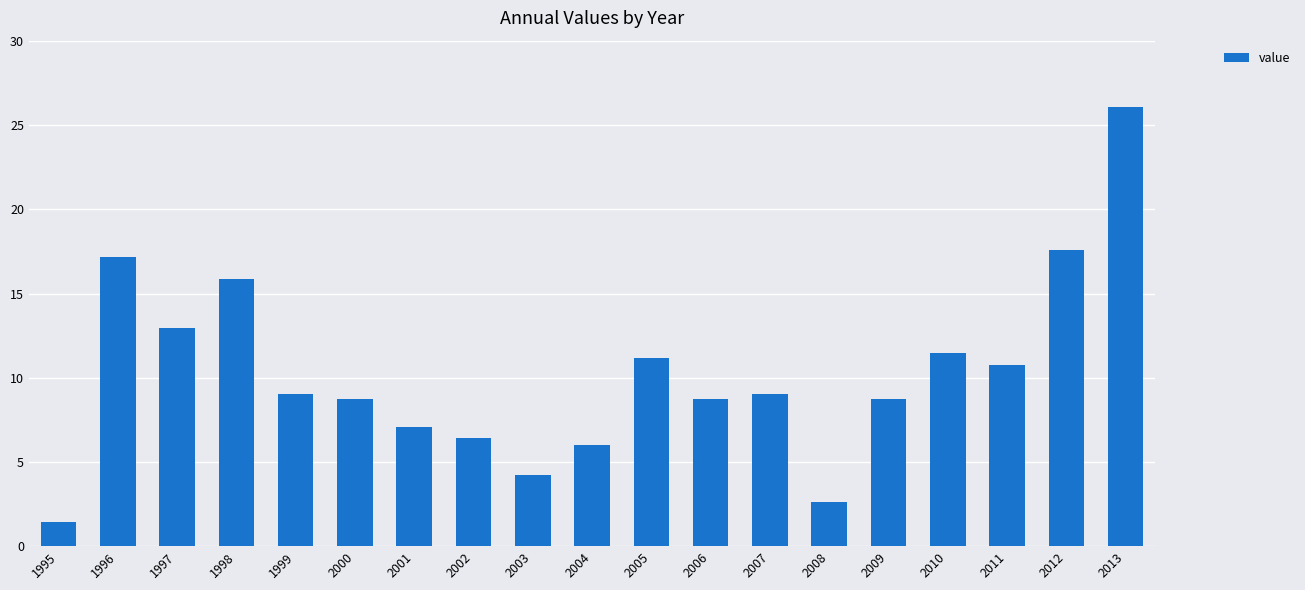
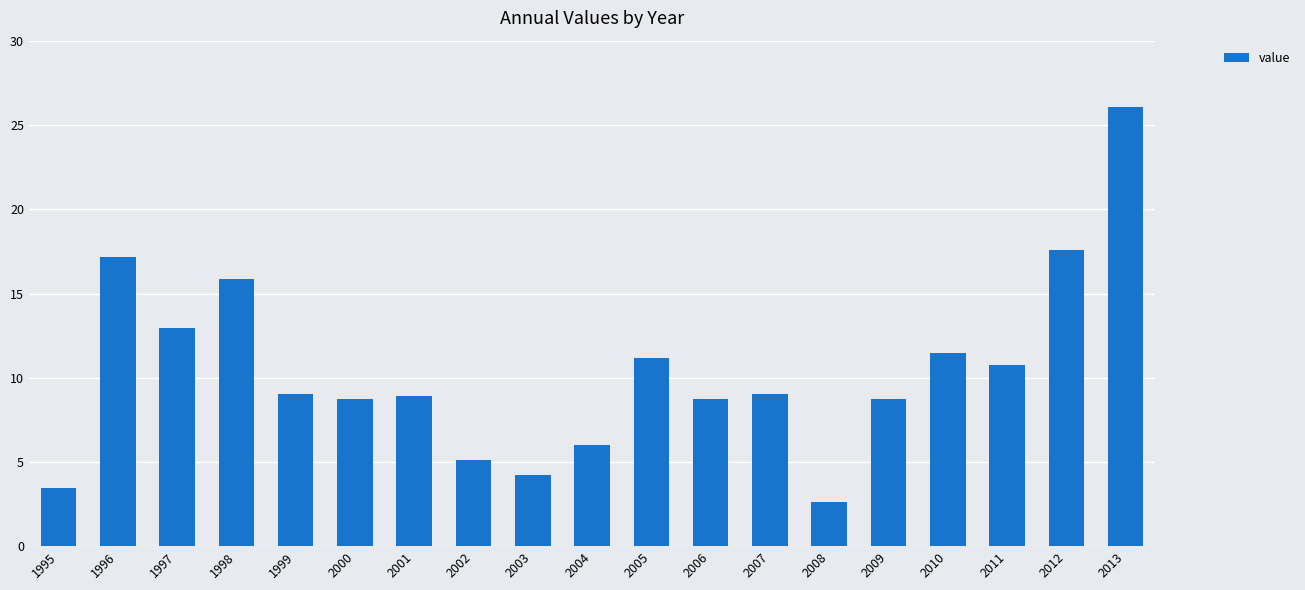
  {
-   "1995": 1.4,
+   "1995": 3.4,
    "1996": 17.2,
    "1997": 13.0,
    "1998": 15.9,
    "1999": 9.0,
    "2000": 8.8,
-   "2001": 7.1,
-   "2002": 6.4,
+   "2001": 8.9,
+   "2002": 5.1,
    "2003": 4.2,
    "2004": 6.0,
    "2005": 11.2,
    "2006": 8.7,
    "2007": 9.0,
    "2008": 2.6,
    "2009": 8.8,
    "2010": 11.4,
    "2011": 10.7,
    "2012": 17.6,
    "2013": 26.1
  }
